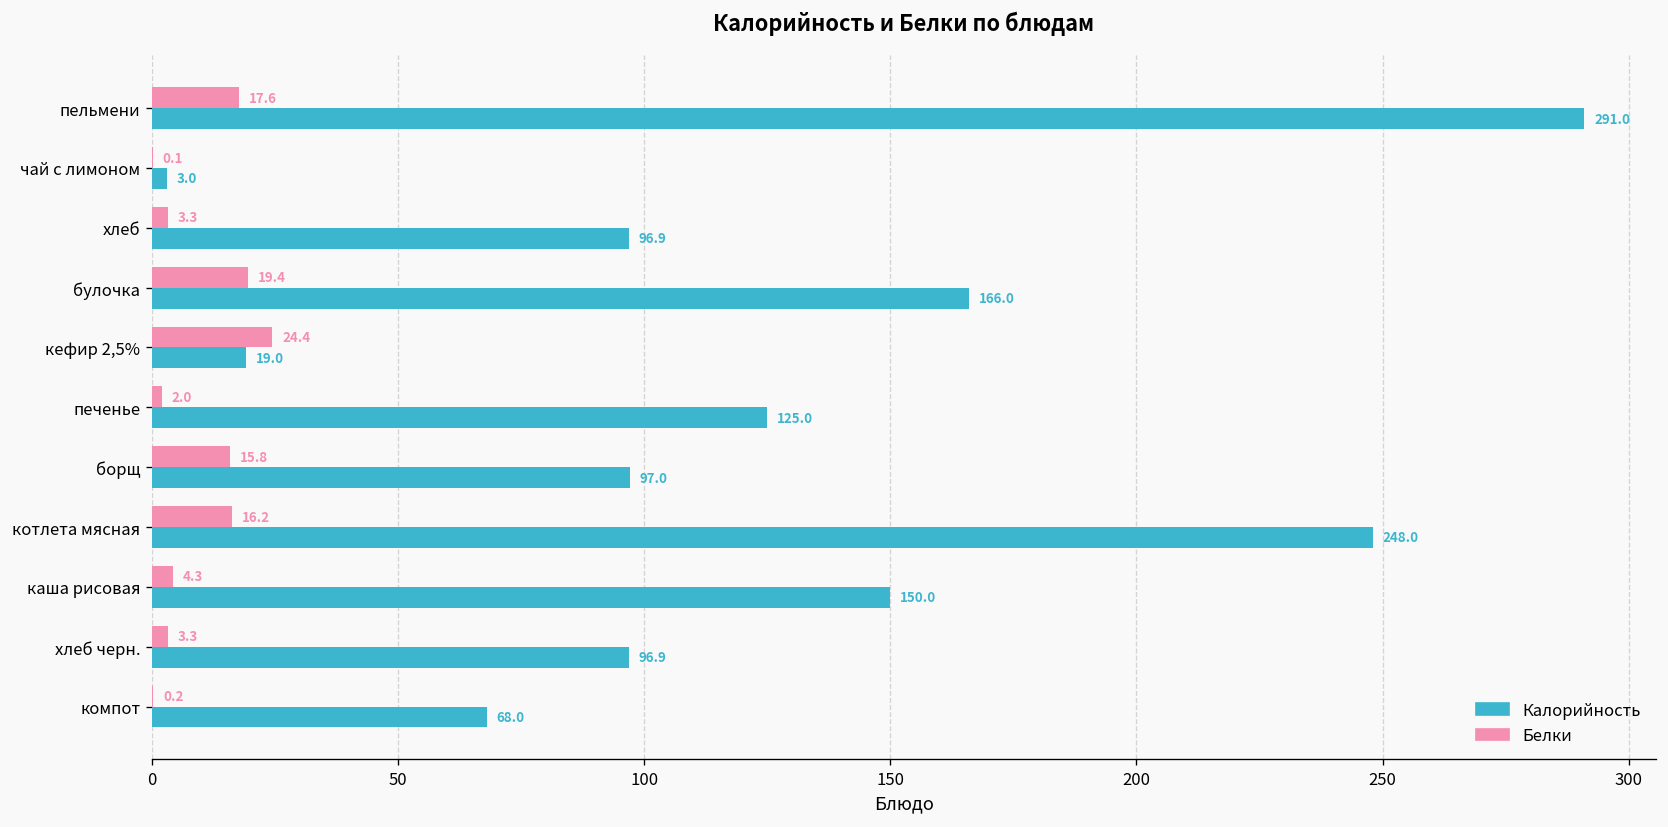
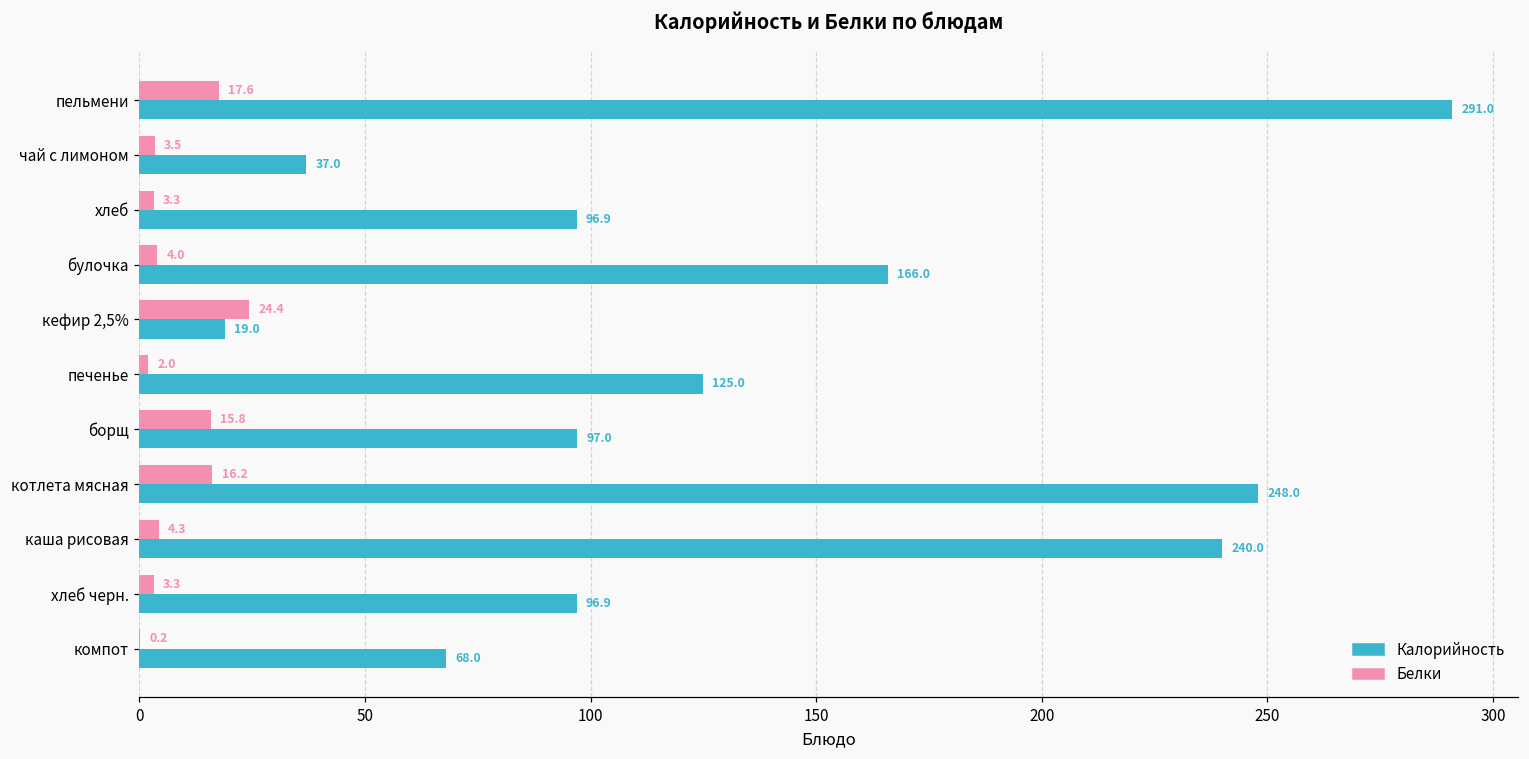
  {
    "Калорийность": {
      "пельмени": 291.0,
-     "чай с лимоном": 3.0,
+     "чай с лимоном": 37.0,
      "хлеб": 96.9,
      "булочка": 166.0,
      "кефир 2,5%": 19.0,
      "печенье": 125.0,
      "борщ": 97.0,
      "котлета мясная": 248.0,
-     "каша рисовая": 150.0,
+     "каша рисовая": 240.0,
      "хлеб черн.": 96.9,
      "компот": 68.0
    },
    "Белки": {
      "пельмени": 17.6,
-     "чай с лимоном": 0.1,
+     "чай с лимоном": 3.5,
      "хлеб": 3.3,
-     "булочка": 19.4,
+     "булочка": 4.0,
      "кефир 2,5%": 24.4,
      "печенье": 2.0,
      "борщ": 15.8,
      "котлета мясная": 16.2,
      "каша рисовая": 4.3,
      "хлеб черн.": 3.3,
      "компот": 0.2
    }
  }
